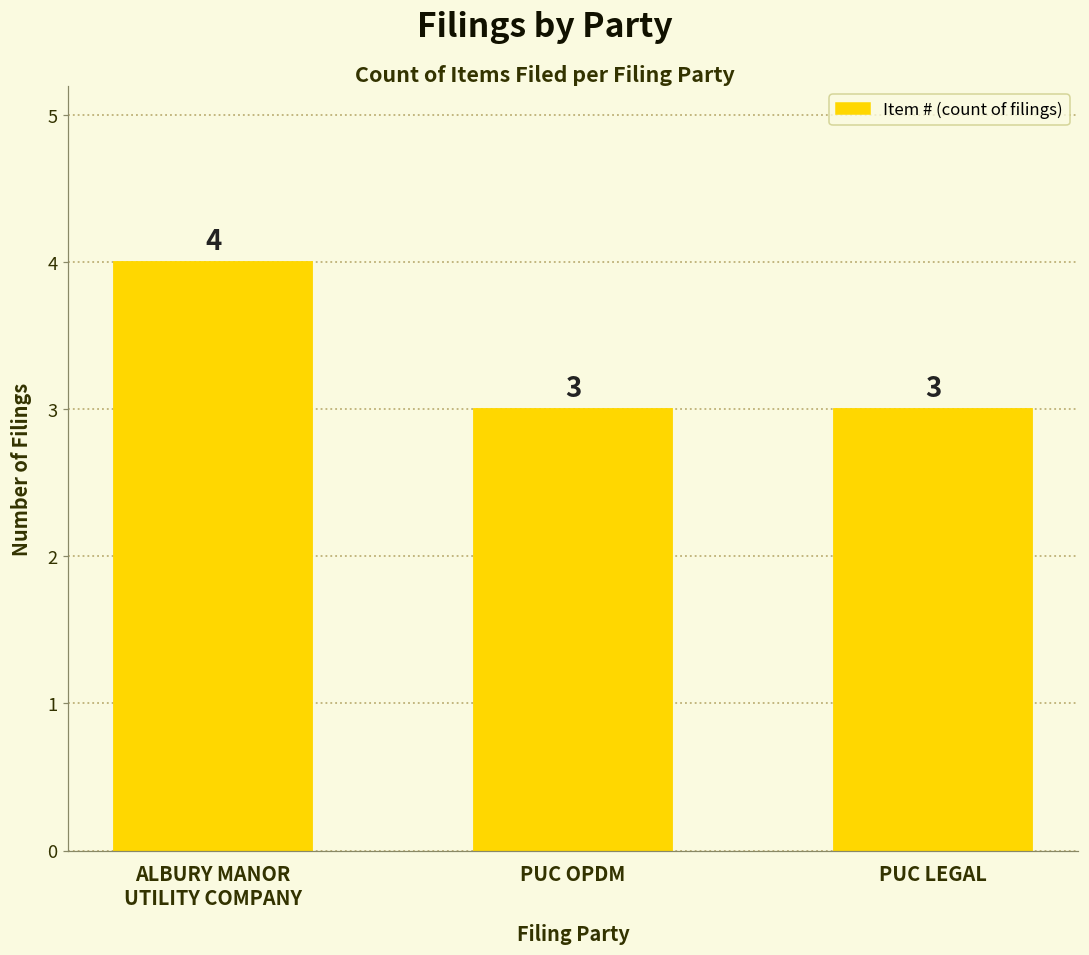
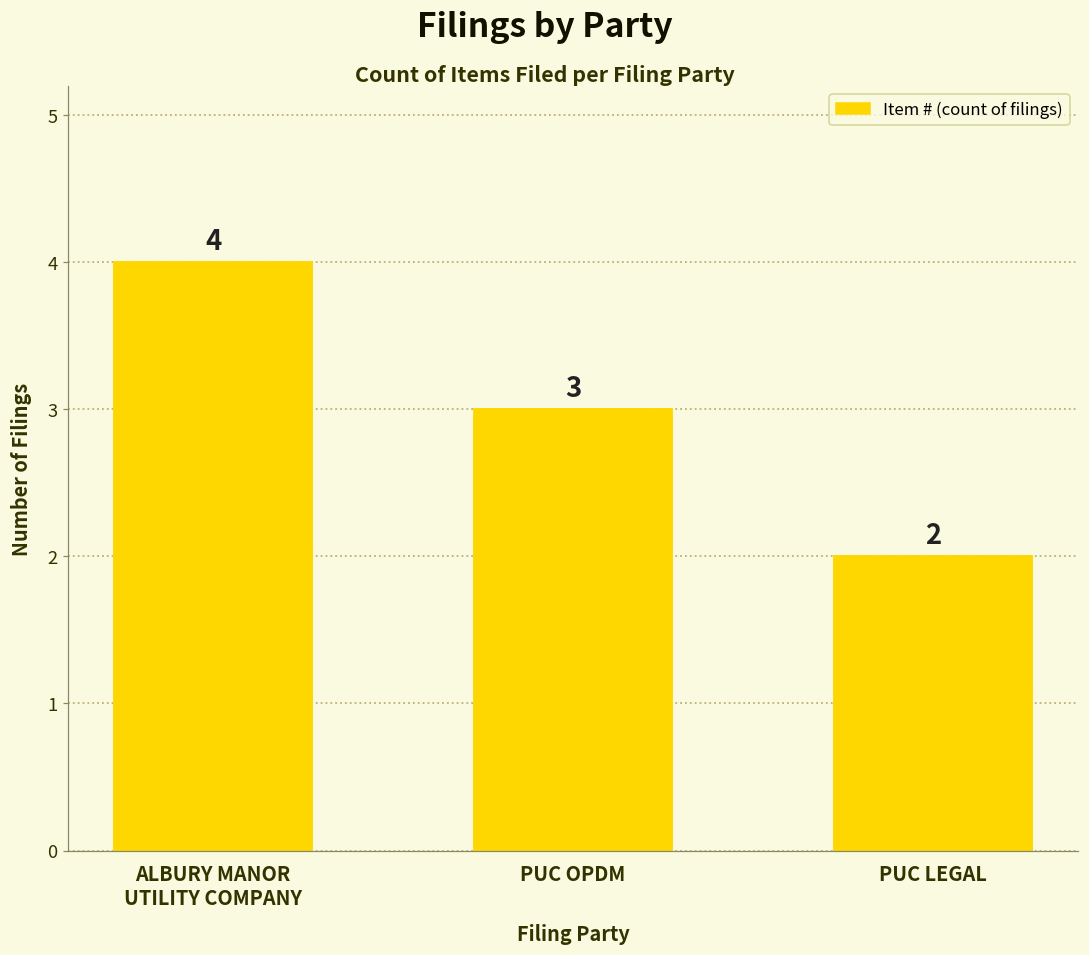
  {
    "ALBURY MANOR UTILITY COMPANY": 4,
    "PUC OPDM": 3,
-   "PUC LEGAL": 3
+   "PUC LEGAL": 2
  }
